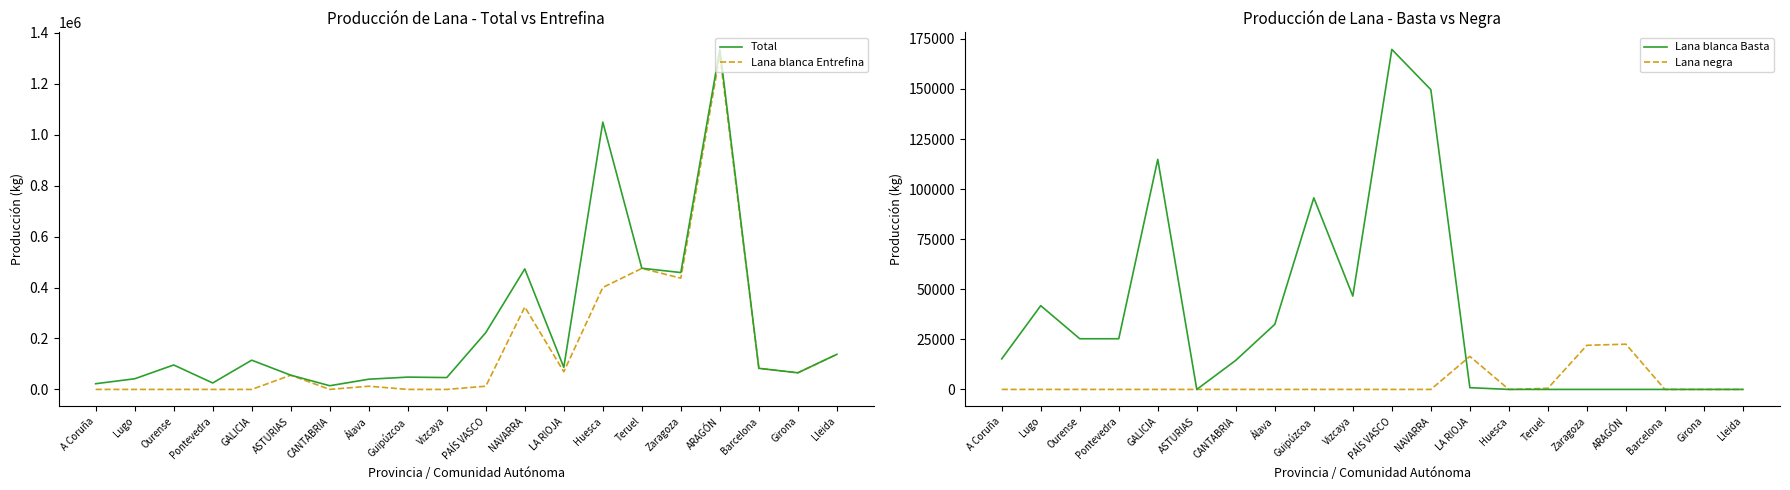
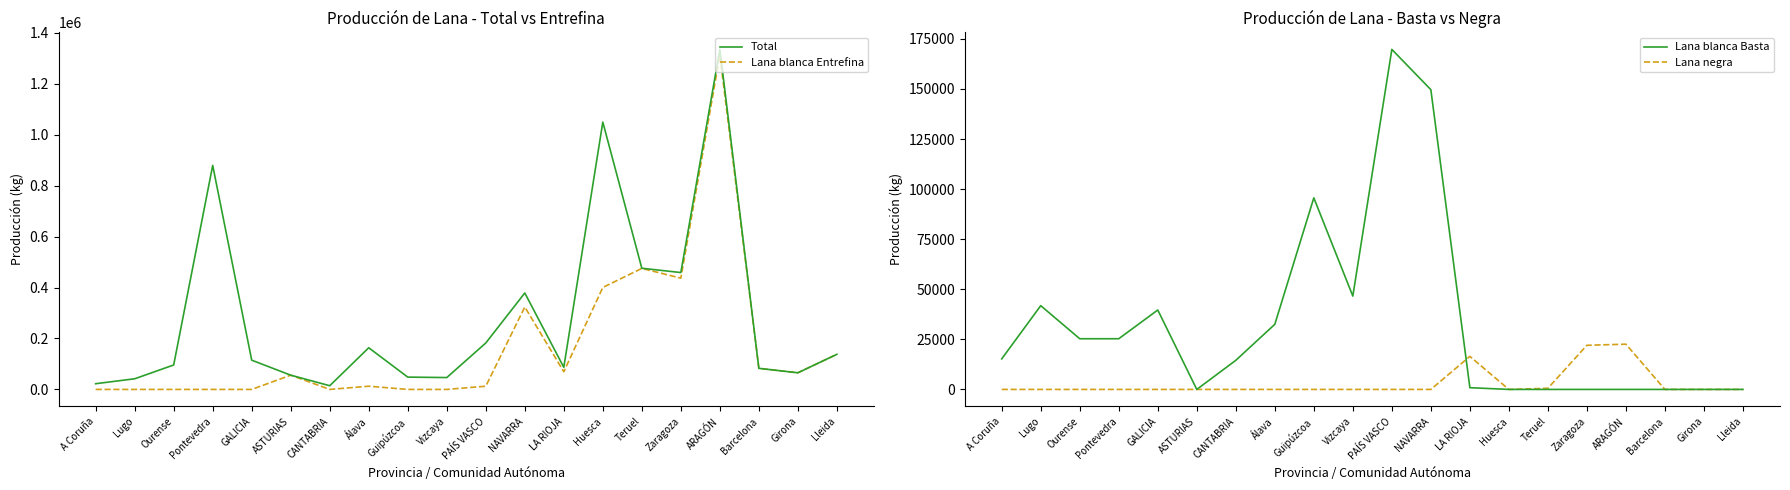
  {
    "Producción de Lana - Total vs Entrefina": {
      "Total": {
        "A Coruña": 20000,
        "Lugo": 40000,
        "Ourense": 100000,
-       "Pontevedra": 30000,
+       "Pontevedra": 880000,
        "GALICIA": 110000,
        "CANTABRIA": 10000,
-       "Álava": 40000,
+       "Álava": 160000,
        "Guipúzcoa": 50000,
        "Vizcaya": 50000,
-       "PAÍS VASCO": 220000,
-       "NAVARRA": 470000,
+       "PAÍS VASCO": 180000,
+       "NAVARRA": 380000,
        "LA RIOJA": 90000,
        "Huesca": 1050000,
        "Zaragoza": 460000
      },
      "Lana blanca Entrefina": {
        "A Coruña": 0,
        "Lugo": 0,
        "Ourense": 0,
        "Pontevedra": 0,
        "GALICIA": 0,
        "CANTABRIA": 0,
        "Álava": 10000,
        "Guipúzcoa": 0,
        "Vizcaya": 0,
        "PAÍS VASCO": 10000,
        "NAVARRA": 320000,
        "LA RIOJA": 70000,
        "Huesca": 400000,
        "Zaragoza": 440000
      }
    },
    "Producción de Lana - Basta vs Negra": {
      "Lana blanca Basta": {
        "A Coruña": 15000,
        "Lugo": 42000,
        "Ourense": 25000,
        "Pontevedra": 25000,
-       "GALICIA": 115000,
+       "GALICIA": 40000,
        "CANTABRIA": 15000,
        "Álava": 33000,
        "Guipúzcoa": 96000,
        "Vizcaya": 47000,
        "PAÍS VASCO": 170000,
        "NAVARRA": 150000,
        "LA RIOJA": 1000,
        "Zaragoza": 0,
        "ARAGÓN": 0
      },
      "Lana negra": {
        "A Coruña": 0,
        "Lugo": 0,
        "Ourense": 0,
        "Pontevedra": 0,
        "GALICIA": 0,
        "CANTABRIA": 0,
        "Álava": 0,
        "Guipúzcoa": 0,
        "Vizcaya": 0,
        "PAÍS VASCO": 0,
        "NAVARRA": 0,
        "LA RIOJA": 16000,
        "Zaragoza": 22000,
        "ARAGÓN": 23000
      }
    }
  }
